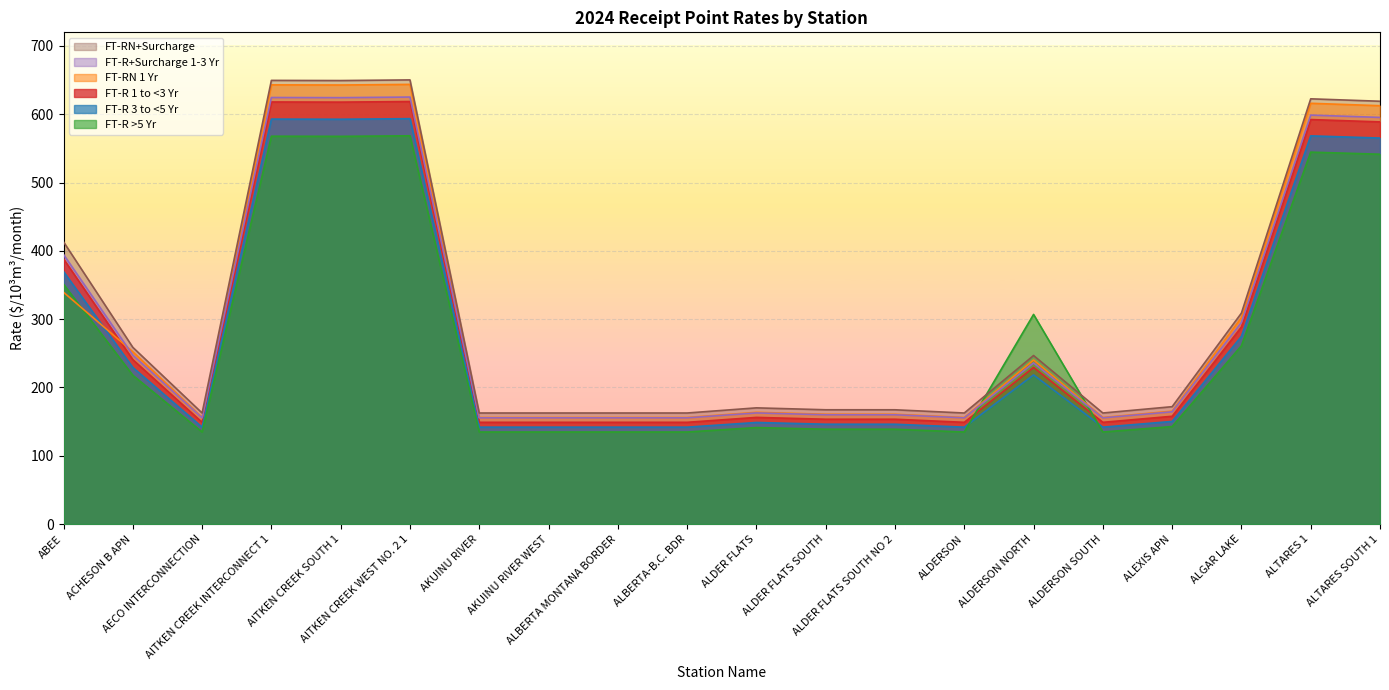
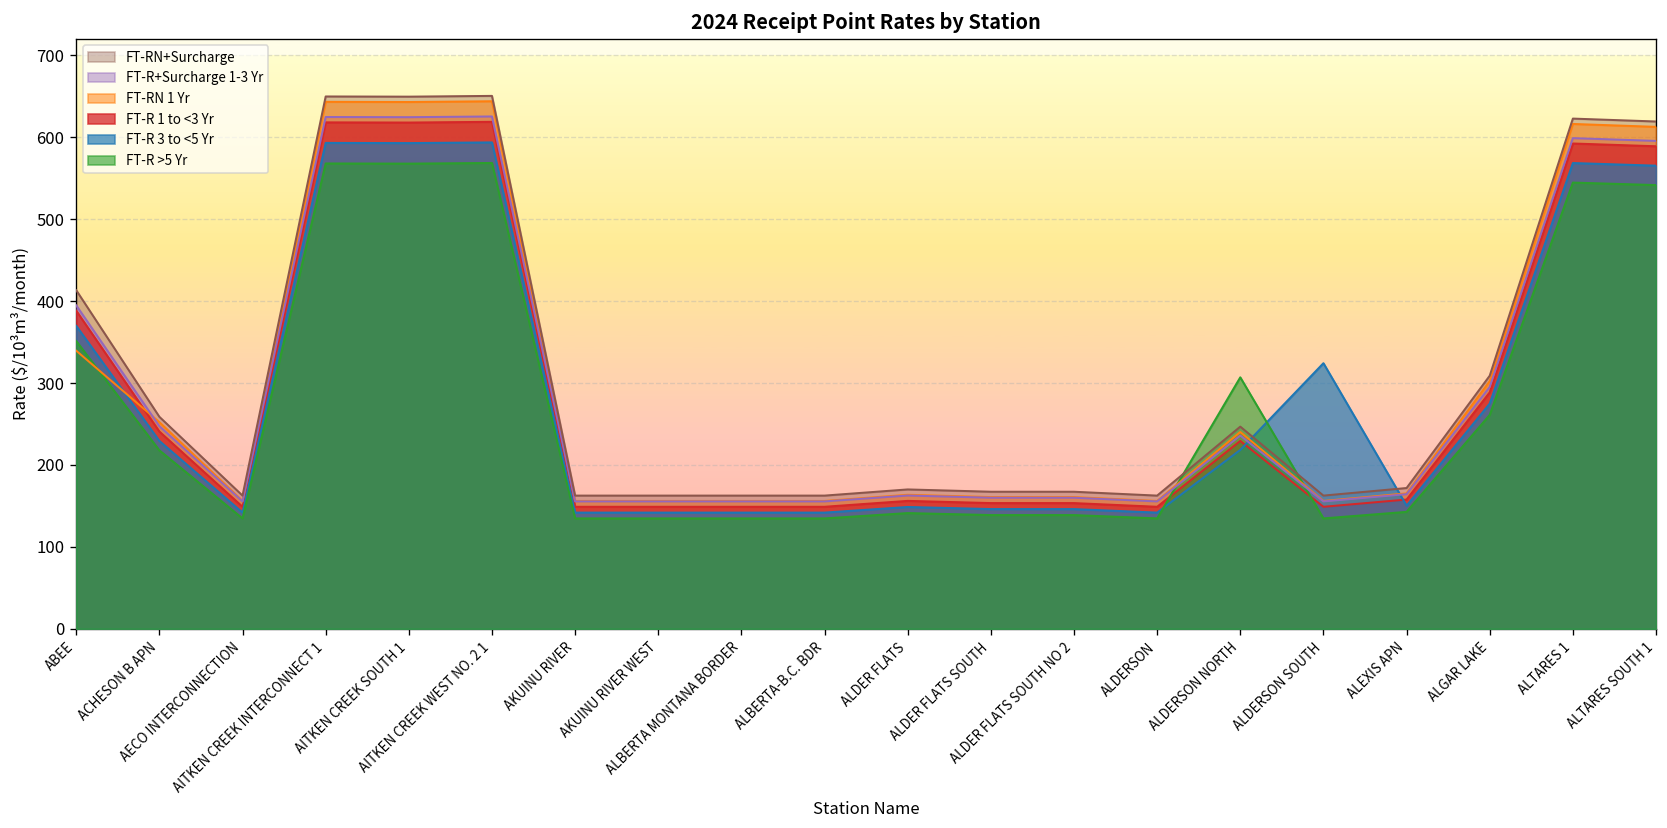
  {
    "FT-RN 1 Yr": {
      "ABEE": 340,
      "ACHESON B APN": 250,
      "AITKEN CREEK INTERCONNECT 1": 640,
      "AITKEN CREEK SOUTH 1": 640,
      "AITKEN CREEK WEST NO. 2 1": 640,
      "ALDERSON NORTH": 240,
      "ALGAR LAKE": 300,
      "ALTARES 1": 620,
      "ALTARES SOUTH 1": 610
    },
    "FT-R 1 to <3 Yr": {
      "ABEE": 390,
      "ACHESON B APN": 240,
      "AECO INTERCONNECTION": 150,
      "AITKEN CREEK INTERCONNECT 1": 620,
      "AITKEN CREEK SOUTH 1": 620,
      "AITKEN CREEK WEST NO. 2 1": 620,
      "AKUINU RIVER": 150,
      "AKUINU RIVER WEST": 150,
      "ALBERTA MONTANA BORDER": 150,
      "ALBERTA-B.C. BDR": 150,
      "ALDER FLATS": 160,
      "ALDER FLATS SOUTH": 150,
      "ALDER FLATS SOUTH NO 2": 150,
      "ALDERSON": 150,
      "ALDERSON NORTH": 230,
      "ALDERSON SOUTH": 150,
      "ALEXIS APN": 160,
      "ALGAR LAKE": 290,
      "ALTARES 1": 590,
      "ALTARES SOUTH 1": 590
    },
    "FT-R 3 to <5 Yr": {
      "ABEE": 370,
      "ACHESON B APN": 230,
      "AECO INTERCONNECTION": 140,
      "AITKEN CREEK INTERCONNECT 1": 590,
      "AITKEN CREEK SOUTH 1": 590,
      "AITKEN CREEK WEST NO. 2 1": 590,
      "AKUINU RIVER": 140,
      "AKUINU RIVER WEST": 140,
      "ALBERTA MONTANA BORDER": 140,
      "ALBERTA-B.C. BDR": 140,
      "ALDER FLATS": 150,
      "ALDER FLATS SOUTH": 150,
      "ALDER FLATS SOUTH NO 2": 150,
      "ALDERSON": 140,
      "ALDERSON NORTH": 220,
-     "ALDERSON SOUTH": 140,
+     "ALDERSON SOUTH": 320,
      "ALEXIS APN": 150,
      "ALGAR LAKE": 270,
      "ALTARES 1": 570,
      "ALTARES SOUTH 1": 570
    },
    "FT-R >5 Yr": {
      "ABEE": 350,
      "ACHESON B APN": 220,
      "AECO INTERCONNECTION": 130,
      "AITKEN CREEK INTERCONNECT 1": 570,
      "AITKEN CREEK SOUTH 1": 570,
      "AITKEN CREEK WEST NO. 2 1": 570,
      "AKUINU RIVER": 130,
      "AKUINU RIVER WEST": 130,
      "ALBERTA MONTANA BORDER": 130,
      "ALBERTA-B.C. BDR": 130,
      "ALDER FLATS": 140,
      "ALDER FLATS SOUTH": 140,
      "ALDER FLATS SOUTH NO 2": 140,
      "ALDERSON": 130,
      "ALDERSON NORTH": 310,
      "ALDERSON SOUTH": 130,
      "ALEXIS APN": 140,
      "ALGAR LAKE": 260,
      "ALTARES 1": 540,
      "ALTARES SOUTH 1": 540
    }
  }
